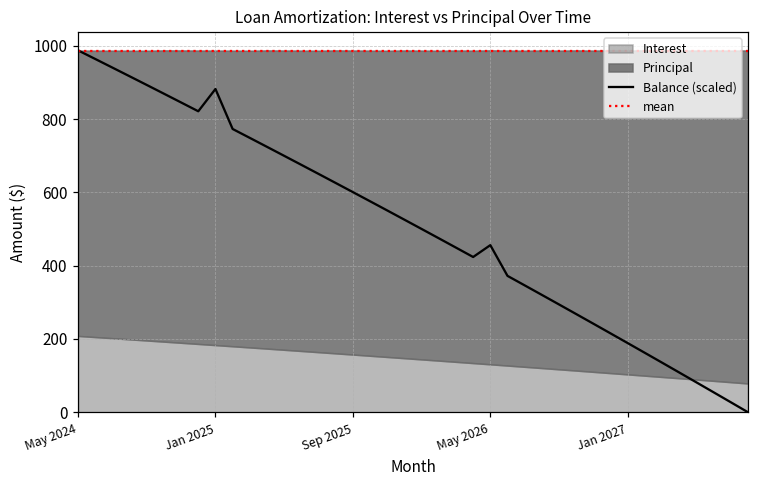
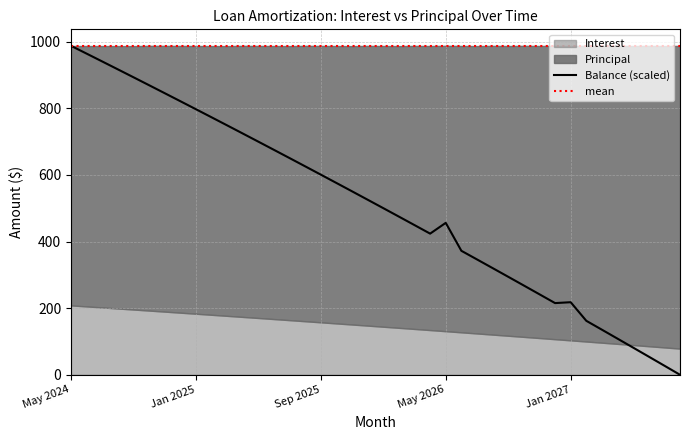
  {
    "Balance (scaled)": {
-     "Jan 2025": 880,
+     "Jan 2025": 800,
      "Sep 2025": 600,
      "May 2026": 460,
-     "Jan 2027": 190
+     "Jan 2027": 220
    }
  }
